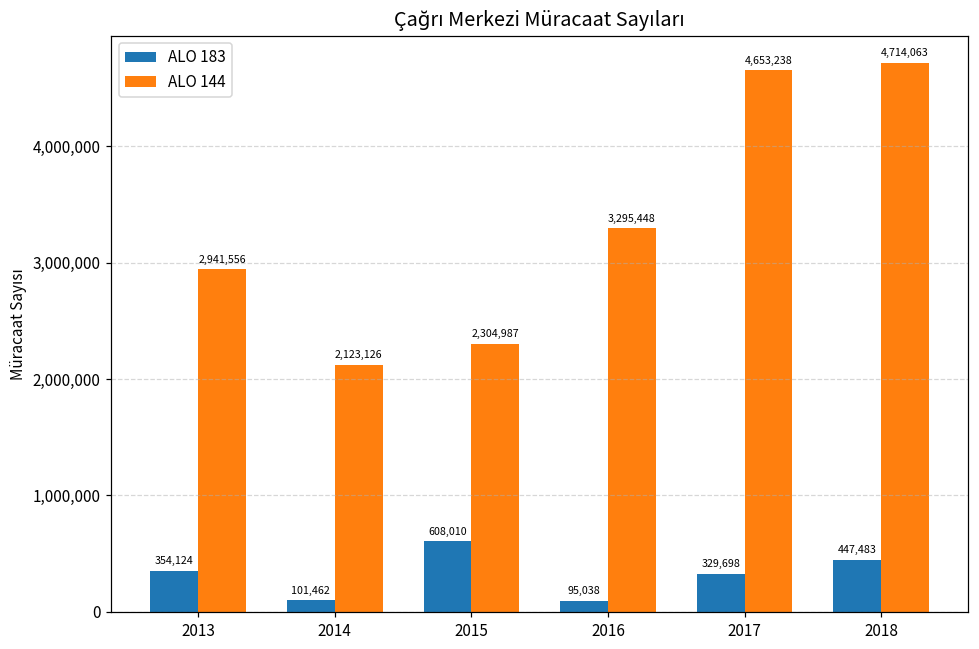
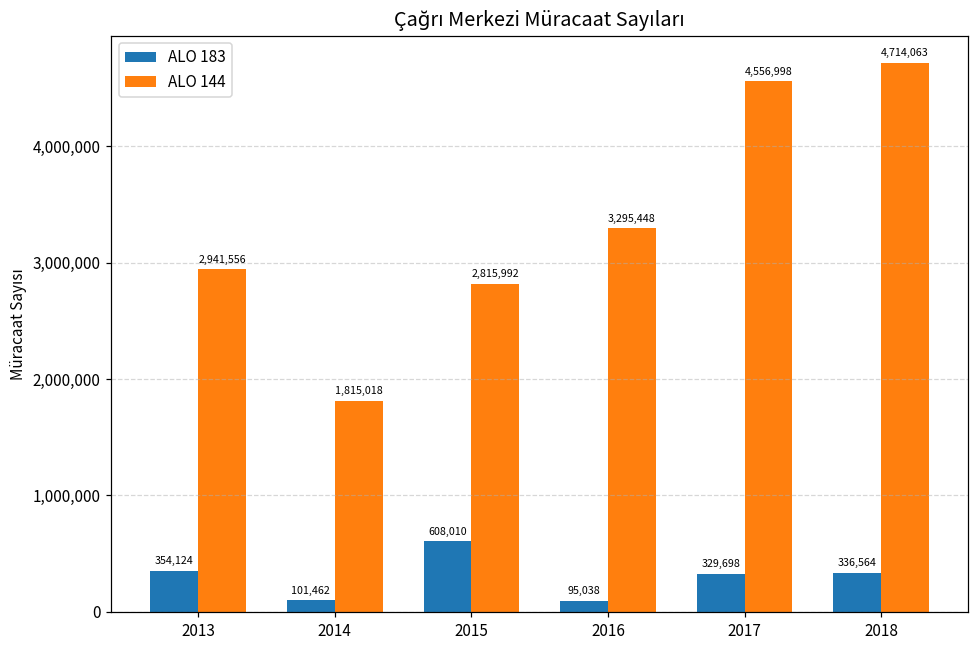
  {
    "ALO 183": {
      "2013": "354,124",
      "2014": "101,462",
      "2015": "608,010",
      "2016": "95,038",
      "2017": "329,698",
-     "2018": "447,483"
+     "2018": "336,564"
    },
    "ALO 144": {
      "2013": "2,941,556",
-     "2014": "2,123,126",
-     "2015": "2,304,987",
+     "2014": "1,815,018",
+     "2015": "2,815,992",
      "2016": "3,295,448",
-     "2017": "4,653,238",
+     "2017": "4,556,998",
      "2018": "4,714,063"
    }
  }
